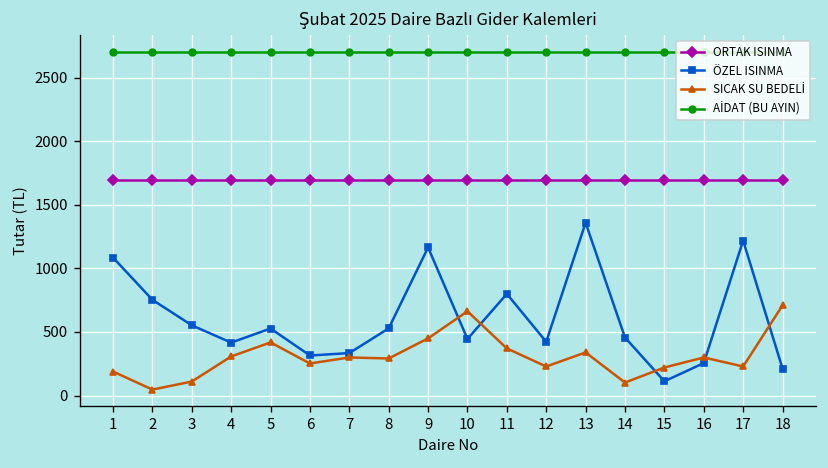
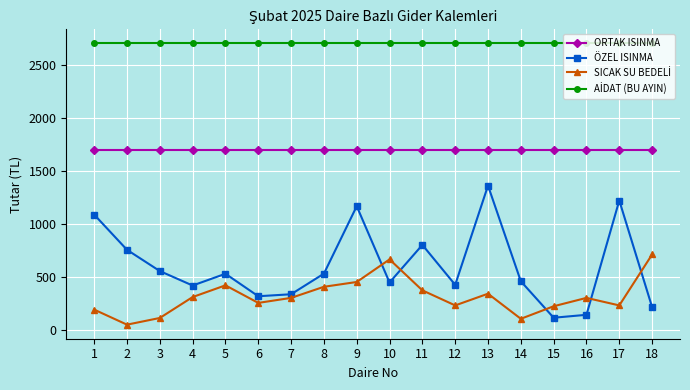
  {
    "ORTAK ISINMA": {
      "1": 1700,
      "2": 1700,
      "3": 1700,
      "4": 1700,
      "5": 1700,
      "6": 1700,
      "7": 1700,
      "8": 1700,
      "9": 1700,
      "10": 1700,
      "11": 1700,
      "12": 1700,
      "13": 1700,
      "14": 1700,
      "15": 1700,
      "16": 1700,
      "17": 1700,
      "18": 1700
    },
    "ÖZEL ISINMA": {
      "1": 1090,
      "2": 750,
      "3": 550,
      "4": 420,
      "5": 530,
      "6": 320,
      "7": 330,
      "8": 530,
      "9": 1160,
      "10": 450,
      "11": 800,
      "12": 420,
      "13": 1360,
      "14": 460,
      "15": 110,
-     "16": 260,
+     "16": 140,
      "17": 1220,
      "18": 210
    },
    "SICAK SU BEDELİ": {
      "1": 190,
      "2": 50,
      "3": 110,
      "4": 310,
      "5": 420,
      "6": 250,
      "7": 300,
-     "8": 290,
+     "8": 400,
      "9": 450,
      "10": 660,
      "11": 370,
      "12": 230,
      "13": 340,
      "14": 100,
      "15": 220,
      "16": 300,
      "17": 230,
      "18": 710
    },
    "AİDAT (BU AYIN)": {
      "1": 2700,
      "2": 2700,
      "3": 2700,
      "4": 2700,
      "5": 2700,
      "6": 2700,
      "7": 2700,
      "8": 2700,
      "9": 2700,
      "10": 2700,
      "11": 2700,
      "12": 2700,
      "13": 2700,
      "14": 2700,
      "15": 2700
    }
  }
